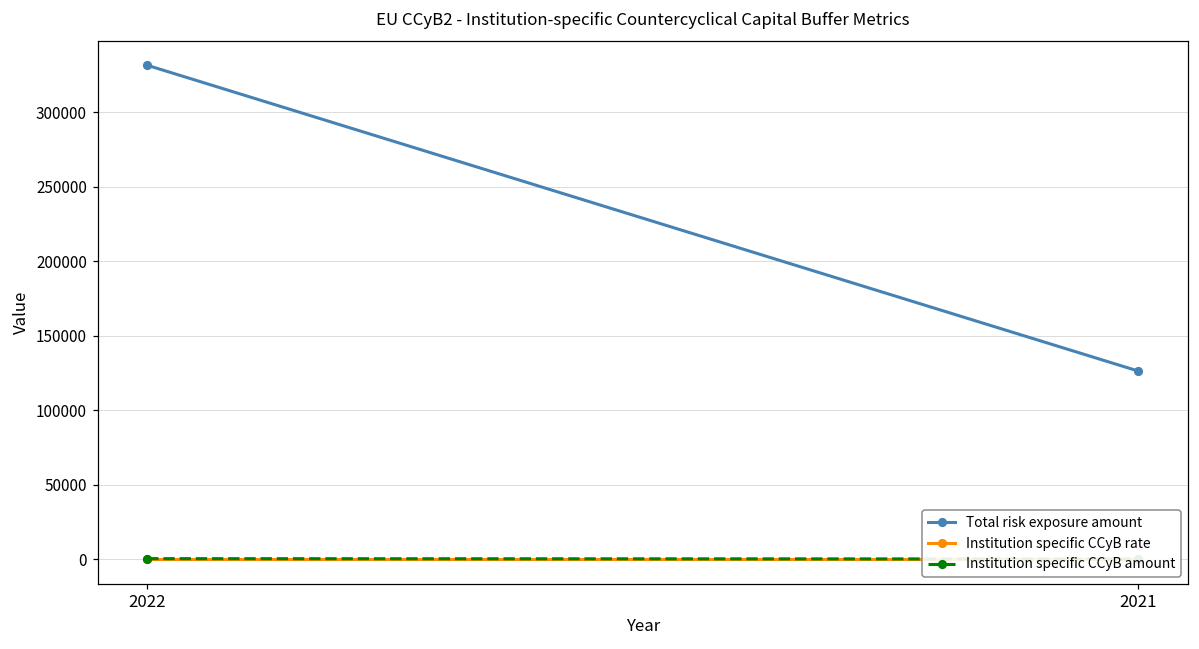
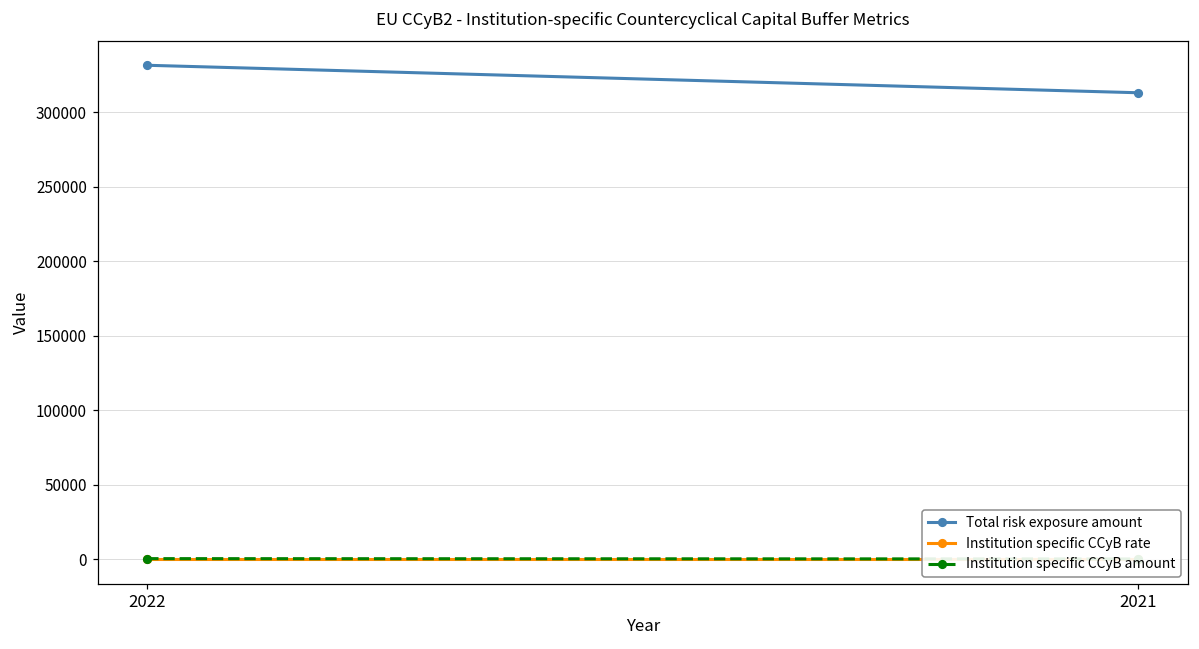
  {
    "Total risk exposure amount": {
      "2022": 332000,
-     "2021": 126000
+     "2021": 313000
    },
    "Institution specific CCyB amount": {
      "2022": 0
    }
  }
